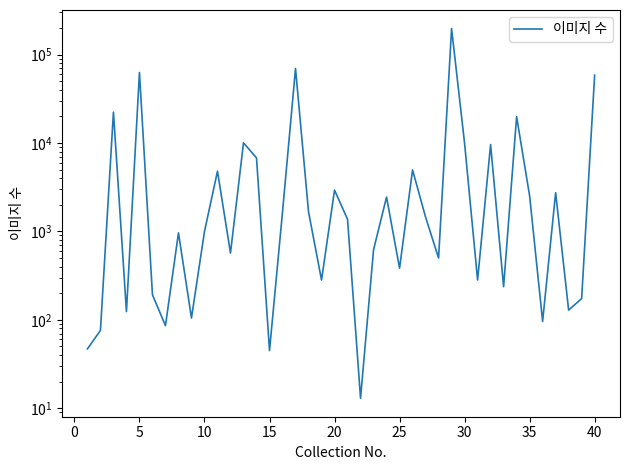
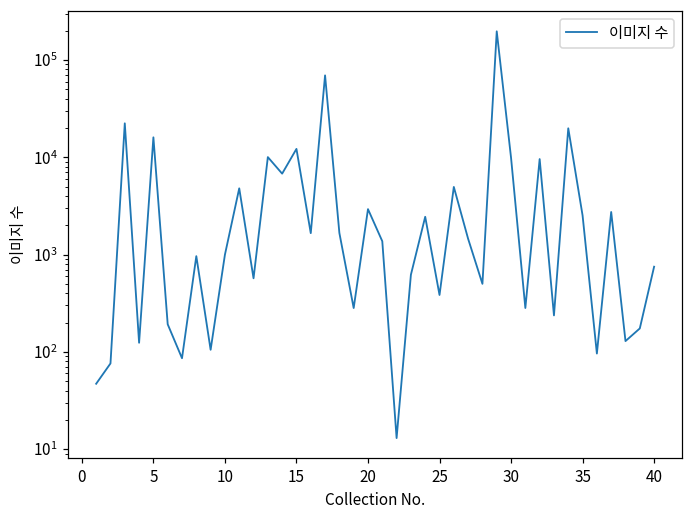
  {
-   "5": 60000,
+   "5": 16000,
    "10": 1000,
-   "15": 50,
+   "15": 12000,
    "20": 2900,
    "25": 380,
    "30": 10000,
    "35": 2500,
-   "40": 60000
+   "40": 800
  }
